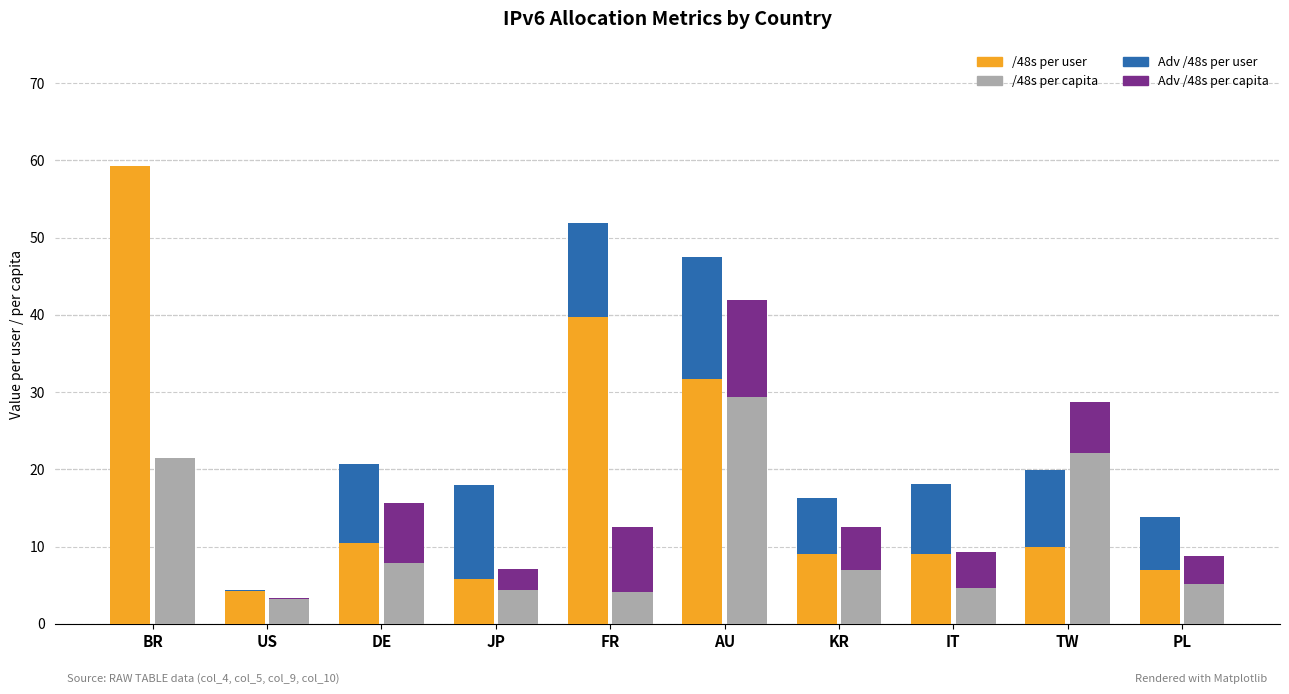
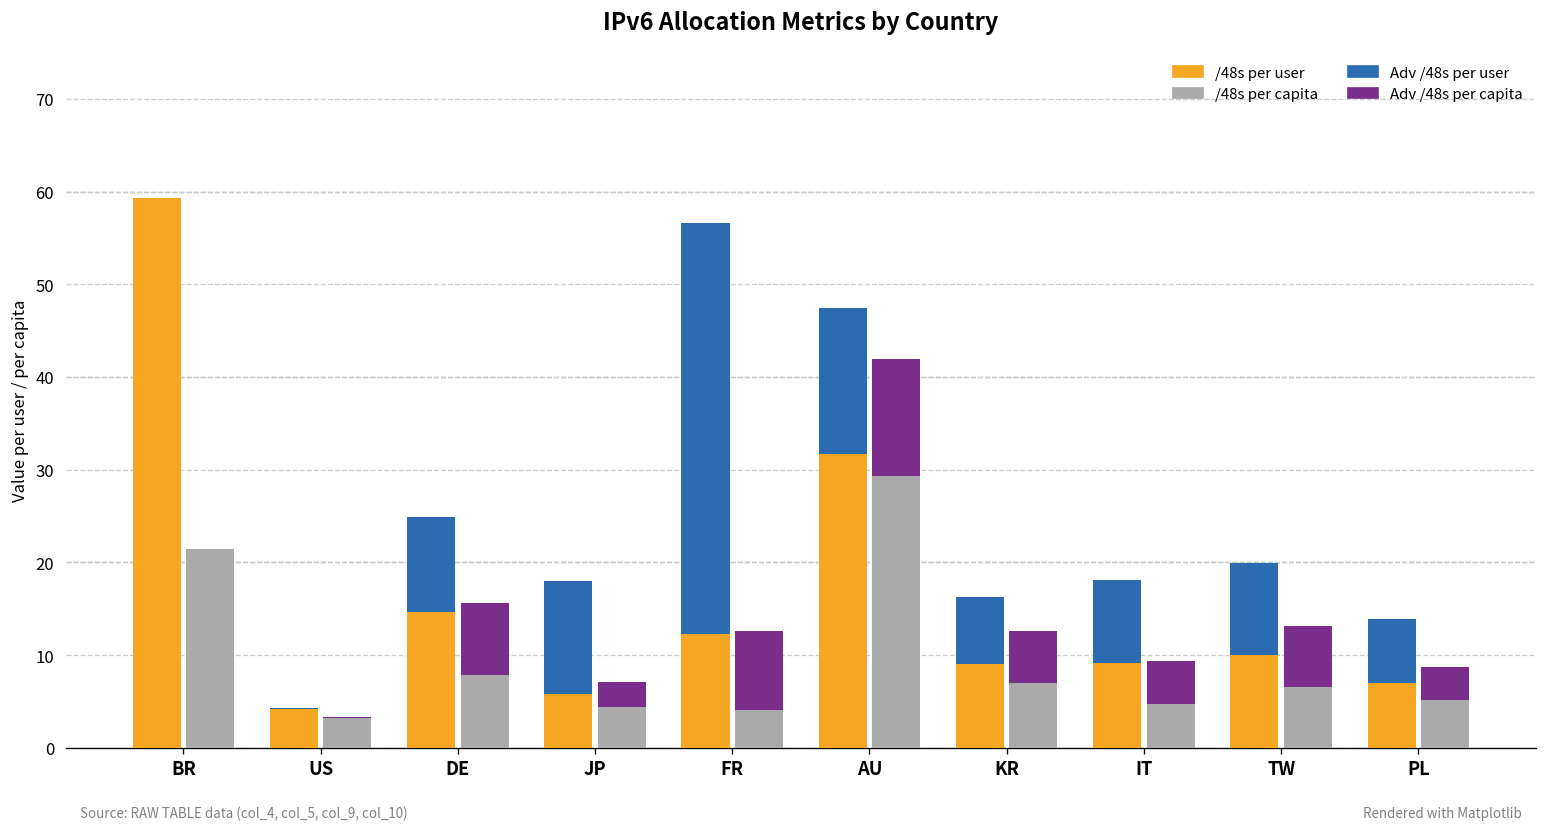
  {
    "/48s per user": {
      "BR": 59,
      "US": 4,
-     "DE": 10,
+     "DE": 15,
      "JP": 6,
-     "FR": 40,
+     "FR": 12,
      "AU": 32,
      "KR": 9,
      "IT": 9,
      "TW": 10,
      "PL": 7
    },
    "Adv /48s per user": {
      "DE": 10,
      "JP": 12,
-     "FR": 12,
+     "FR": 44,
      "AU": 16,
      "KR": 7,
      "IT": 9,
      "TW": 10,
      "PL": 7
    },
    "/48s per capita": {
      "BR": 21,
      "US": 3,
      "DE": 8,
      "JP": 4,
      "FR": 4,
      "AU": 29,
      "KR": 7,
      "IT": 5,
-     "TW": 22,
+     "TW": 7,
      "PL": 5
    },
    "Adv /48s per capita": {
      "DE": 8,
      "JP": 3,
      "FR": 8,
      "AU": 13,
      "KR": 6,
      "IT": 5,
      "TW": 7,
      "PL": 4
    }
  }
